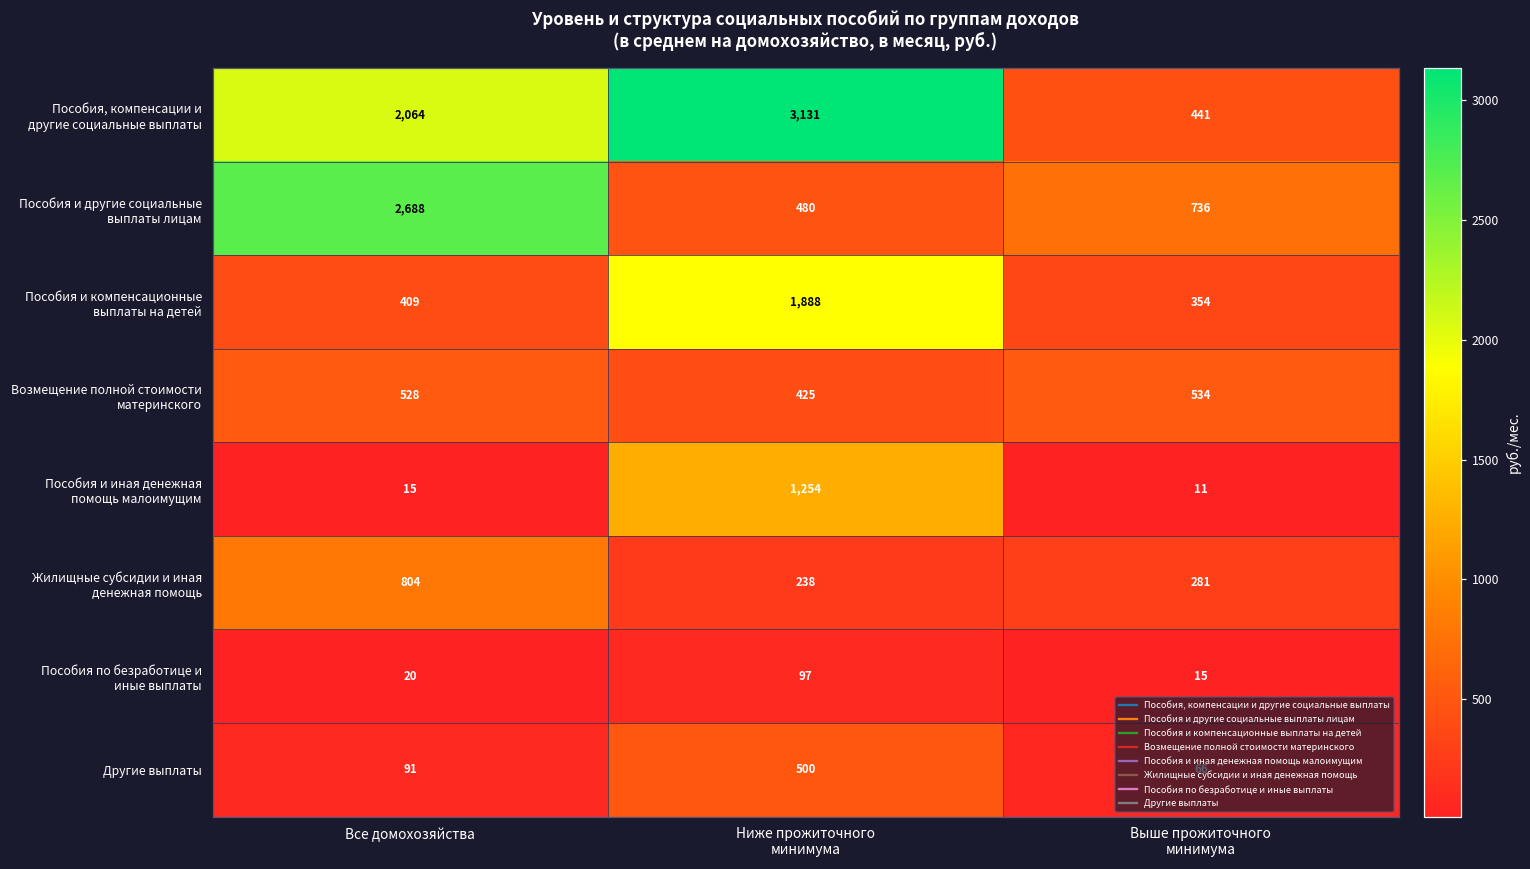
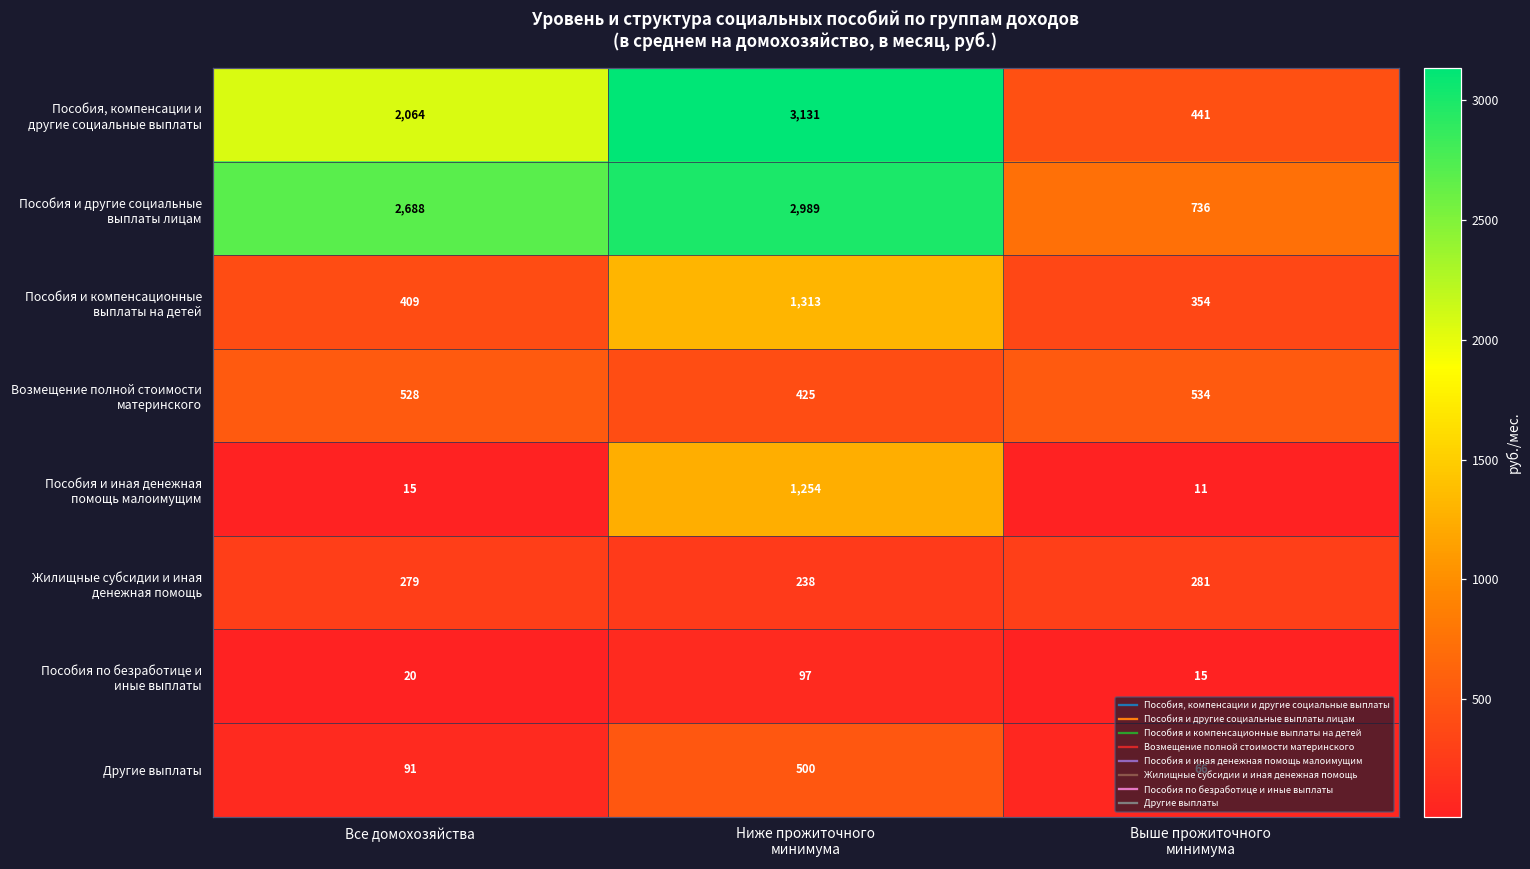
  {
    "Пособия, компенсации и другие социальные выплаты": {
      "Все домохозяйства": "2,064",
      "Ниже прожиточного минимума": "3,131",
      "Выше прожиточного минимума": "441"
    },
    "Пособия и другие социальные выплаты лицам": {
      "Все домохозяйства": "2,688",
-     "Ниже прожиточного минимума": "480",
+     "Ниже прожиточного минимума": "2,989",
      "Выше прожиточного минимума": "736"
    },
    "Пособия и компенсационные выплаты на детей": {
      "Все домохозяйства": "409",
-     "Ниже прожиточного минимума": "1,888",
+     "Ниже прожиточного минимума": "1,313",
      "Выше прожиточного минимума": "354"
    },
    "Возмещение полной стоимости материнского": {
      "Все домохозяйства": "528",
      "Ниже прожиточного минимума": "425",
      "Выше прожиточного минимума": "534"
    },
    "Пособия и иная денежная помощь малоимущим": {
      "Все домохозяйства": "15",
      "Ниже прожиточного минимума": "1,254",
      "Выше прожиточного минимума": "11"
    },
    "Жилищные субсидии и иная денежная помощь": {
-     "Все домохозяйства": "804",
+     "Все домохозяйства": "279",
      "Ниже прожиточного минимума": "238",
      "Выше прожиточного минимума": "281"
    },
    "Пособия по безработице и иные выплаты": {
      "Все домохозяйства": "20",
      "Ниже прожиточного минимума": "97",
      "Выше прожиточного минимума": "15"
    },
    "Другие выплаты": {
      "Все домохозяйства": "91",
      "Ниже прожиточного минимума": "500"
    }
  }
